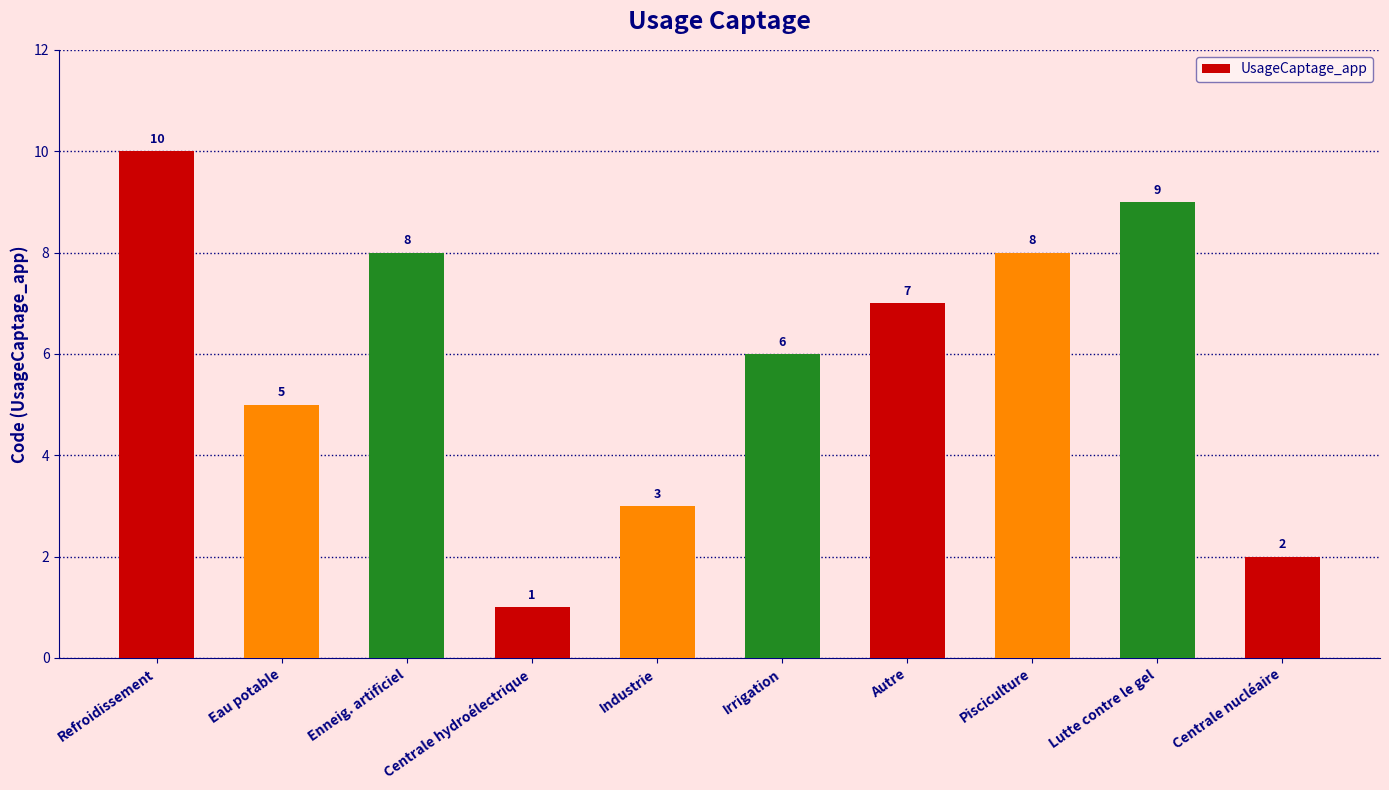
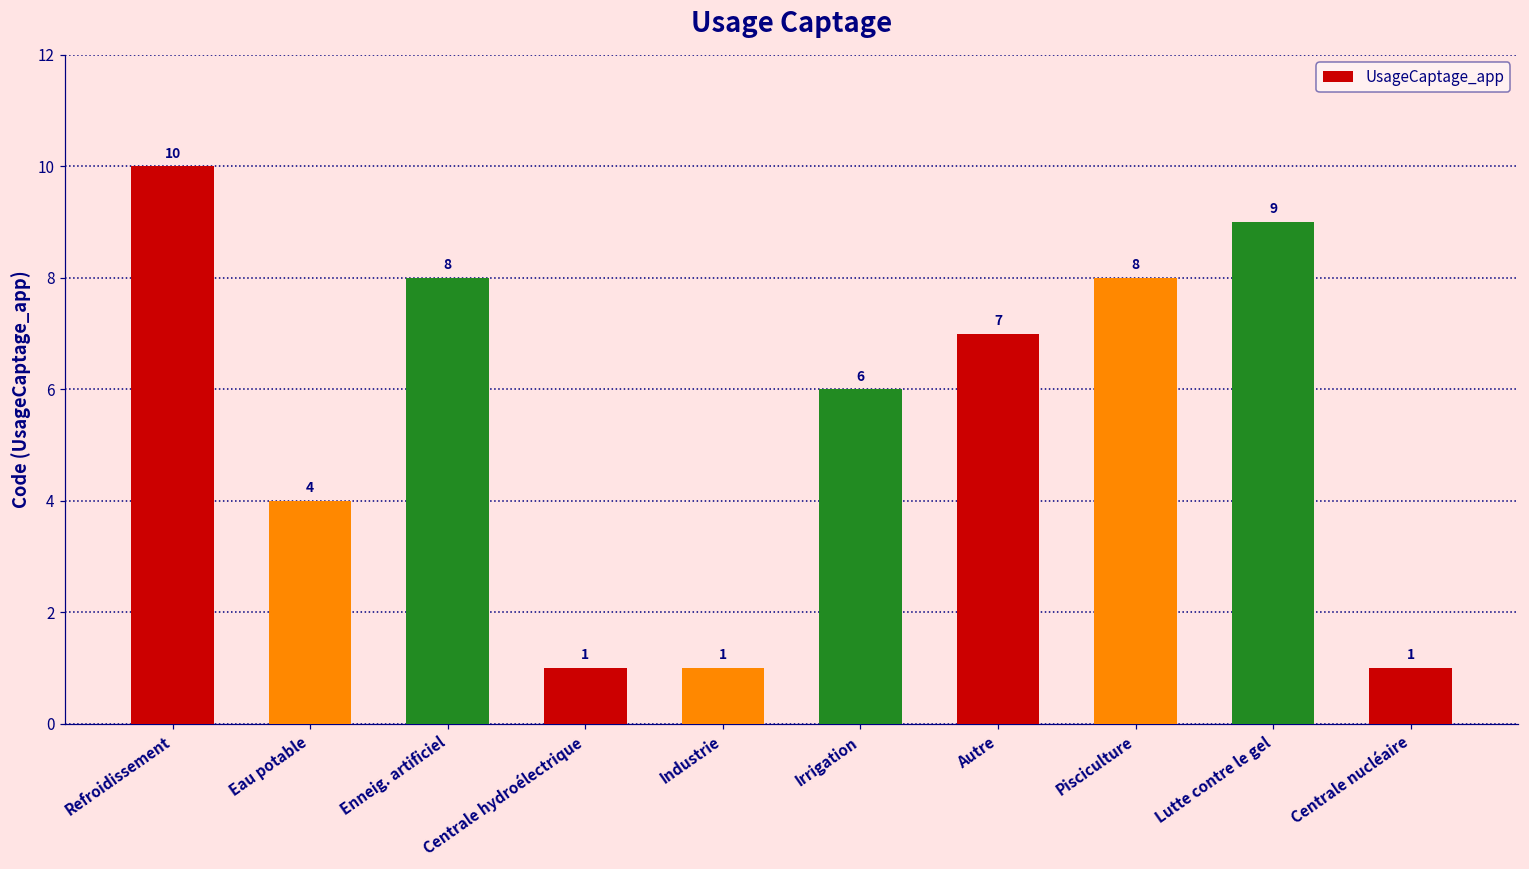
  {
    "Refroidissement": 10,
-   "Eau potable": 5,
+   "Eau potable": 4,
    "Enneig. artificiel": 8,
    "Centrale hydroélectrique": 1,
-   "Industrie": 3,
+   "Industrie": 1,
    "Irrigation": 6,
    "Autre": 7,
    "Pisciculture": 8,
    "Lutte contre le gel": 9,
-   "Centrale nucléaire": 2
+   "Centrale nucléaire": 1
  }
